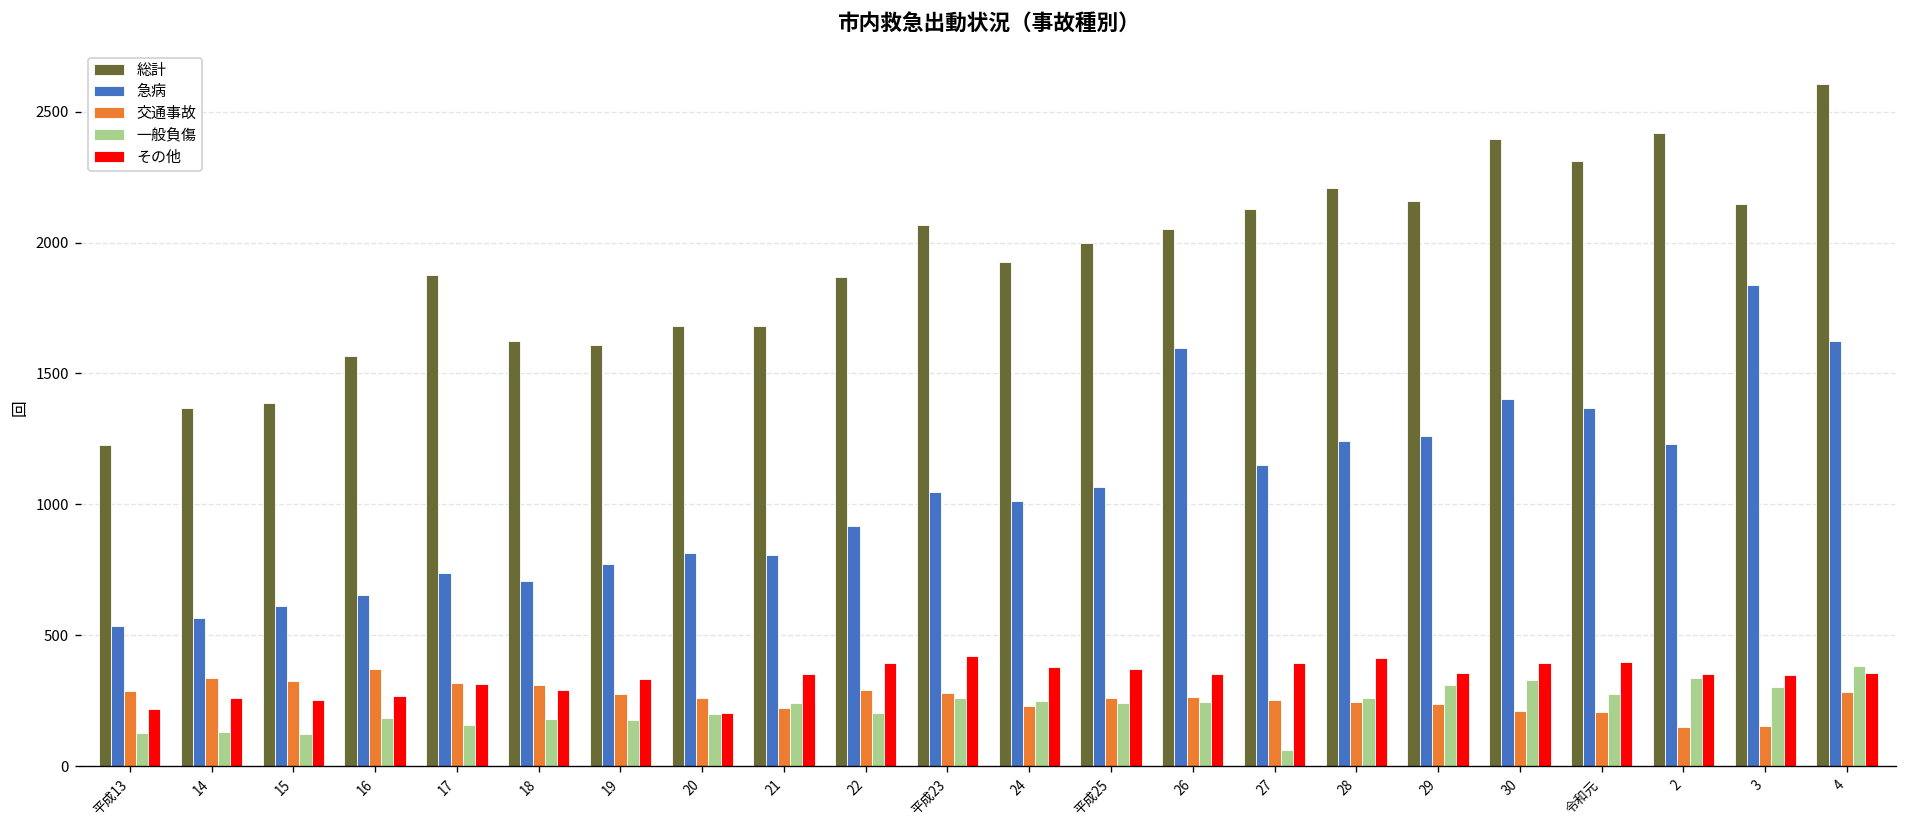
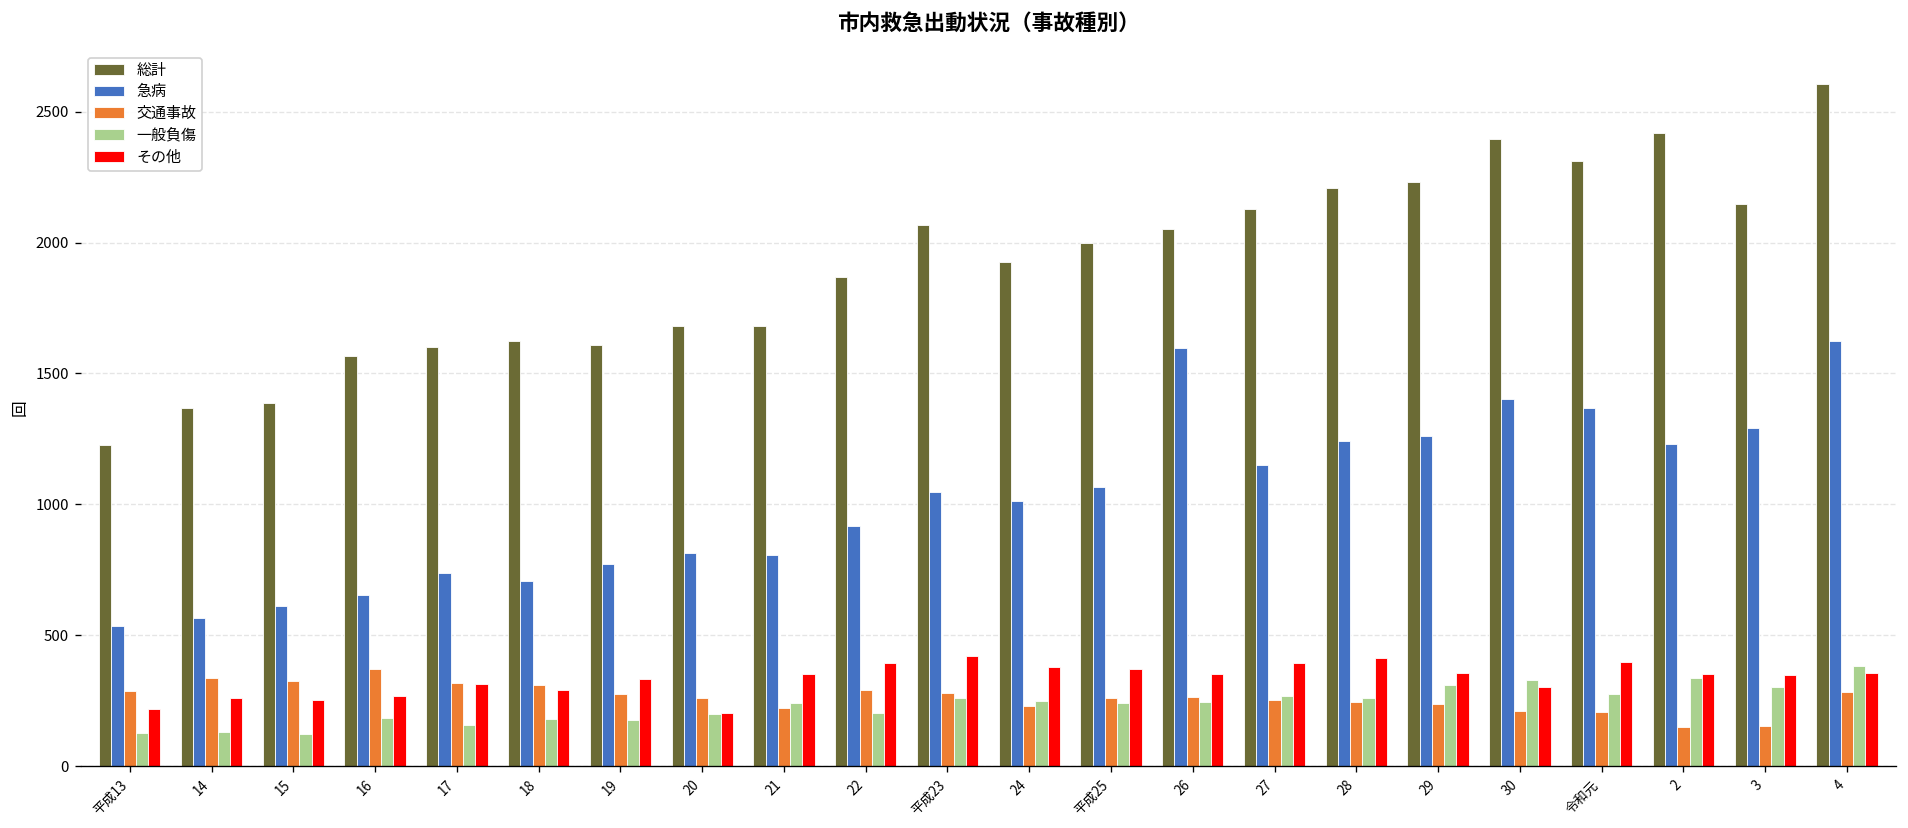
  {
    "総計": {
      "平成13": 1230,
      "14": 1370,
      "15": 1390,
      "16": 1570,
-     "17": 1880,
+     "17": 1600,
      "18": 1620,
      "19": 1610,
      "20": 1680,
      "21": 1680,
      "22": 1870,
      "平成23": 2070,
      "24": 1930,
      "平成25": 2000,
      "26": 2050,
      "27": 2130,
      "28": 2210,
-     "29": 2160,
+     "29": 2230,
      "30": 2400,
      "令和元": 2310,
      "2": 2420,
      "3": 2150,
      "4": 2610
    },
    "急病": {
      "平成13": 540,
      "14": 570,
      "15": 610,
      "16": 660,
      "17": 740,
      "18": 710,
      "19": 770,
      "20": 810,
      "21": 810,
      "22": 920,
      "平成23": 1050,
      "24": 1010,
      "平成25": 1070,
      "26": 1600,
      "27": 1150,
      "28": 1240,
      "29": 1260,
      "30": 1400,
      "令和元": 1370,
      "2": 1230,
-     "3": 1840,
+     "3": 1290,
      "4": 1630
    },
    "交通事故": {
      "平成13": 290,
      "14": 340,
      "15": 330,
      "16": 370,
      "17": 320,
      "18": 310,
      "19": 280,
      "20": 260,
      "21": 220,
      "22": 290,
      "平成23": 280,
      "24": 230,
      "平成25": 260,
      "26": 260,
      "27": 250,
      "28": 250,
      "29": 240,
      "30": 210,
      "令和元": 210,
      "2": 150,
      "3": 150,
      "4": 280
    },
    "一般負傷": {
      "平成13": 130,
      "14": 130,
      "15": 120,
      "16": 190,
      "17": 160,
      "18": 180,
      "19": 180,
      "20": 200,
      "21": 240,
      "22": 210,
      "平成23": 260,
      "24": 250,
      "平成25": 240,
      "26": 250,
-     "27": 60,
+     "27": 270,
      "28": 260,
      "29": 310,
      "30": 330,
      "令和元": 280,
      "2": 340,
      "3": 300,
      "4": 390
    },
    "その他": {
      "平成13": 220,
      "14": 260,
      "15": 250,
      "16": 270,
      "17": 320,
      "18": 290,
      "19": 330,
      "20": 210,
      "21": 350,
      "22": 400,
      "平成23": 420,
      "24": 380,
      "平成25": 370,
      "26": 350,
      "27": 400,
      "28": 410,
      "29": 360,
-     "30": 400,
+     "30": 300,
      "令和元": 400,
      "2": 350,
      "3": 350,
      "4": 360
    }
  }
